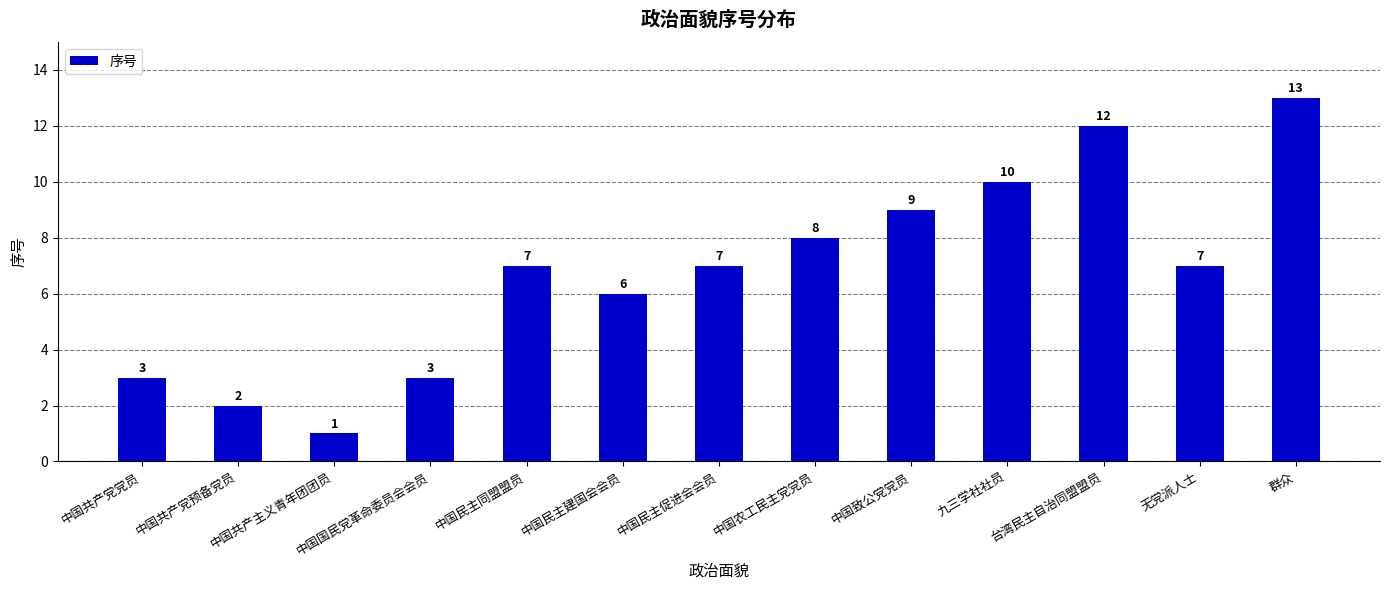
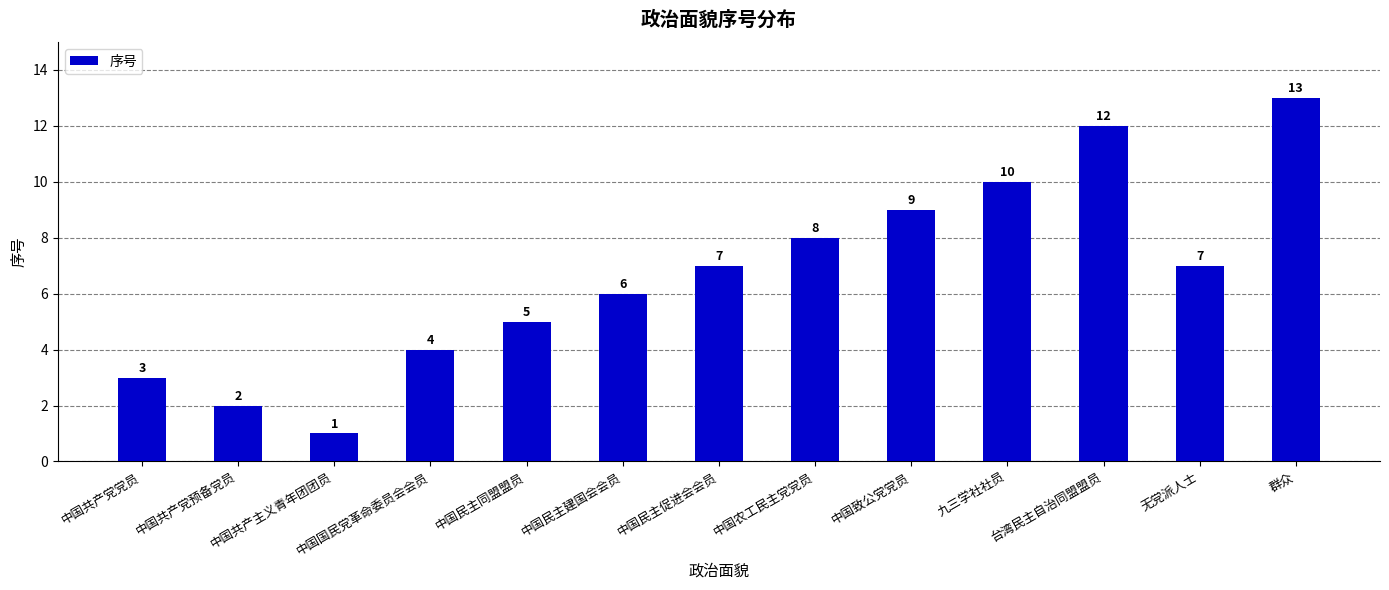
  {
    "中国共产党党员": 3,
    "中国共产党预备党员": 2,
    "中国共产主义青年团团员": 1,
-   "中国国民党革命委员会会员": 3,
-   "中国民主同盟盟员": 7,
+   "中国国民党革命委员会会员": 4,
+   "中国民主同盟盟员": 5,
    "中国民主建国会会员": 6,
    "中国民主促进会会员": 7,
    "中国农工民主党党员": 8,
    "中国致公党党员": 9,
    "九三学社社员": 10,
    "台湾民主自治同盟盟员": 12,
    "无党派人士": 7,
    "群众": 13
  }
